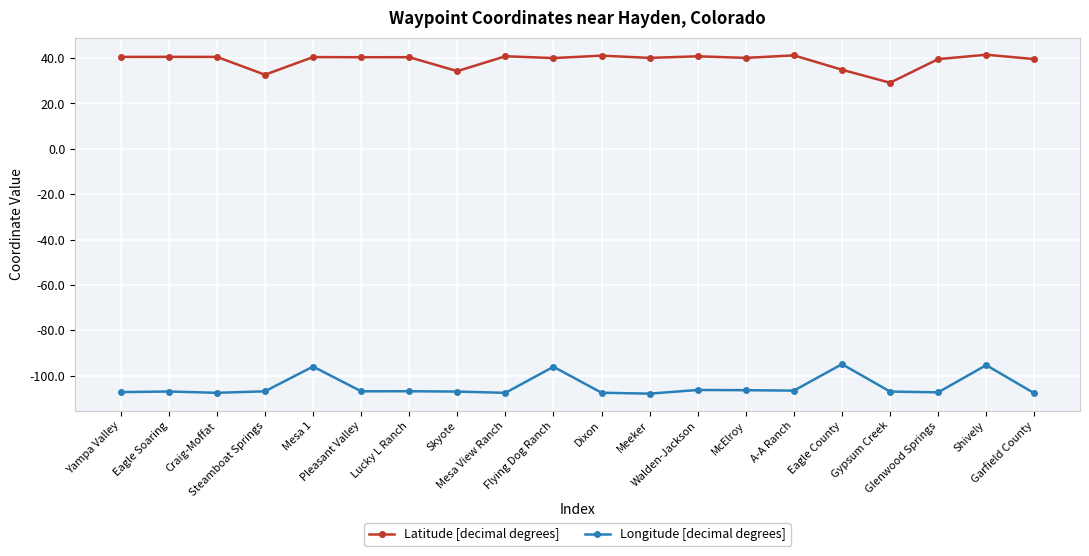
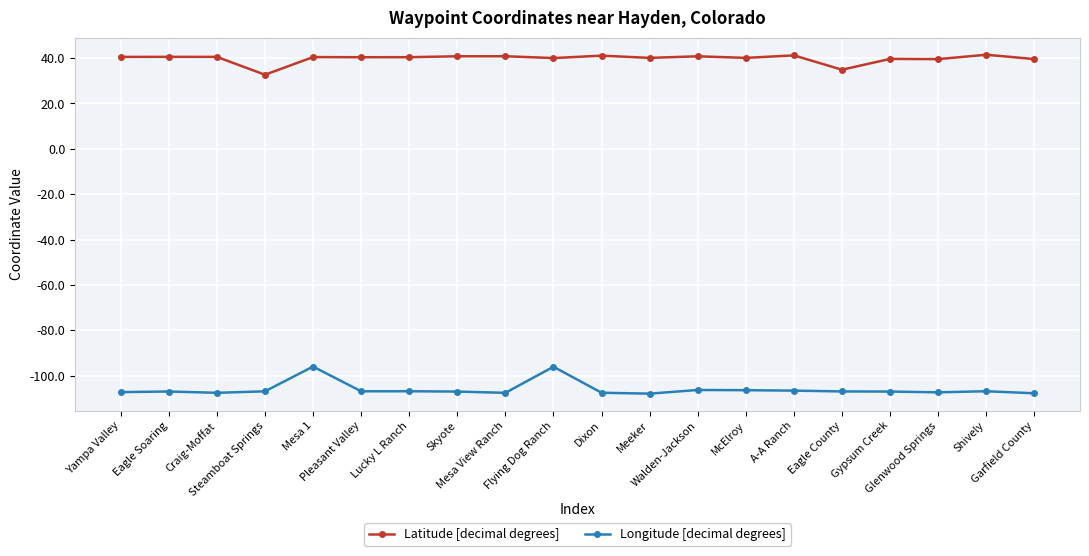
  {
    "Latitude [decimal degrees]": {
      "Yampa Valley": 40,
      "Eagle Soaring": 41,
      "Craig-Moffat": 40,
      "Steamboat Springs": 33,
      "Mesa 1": 40,
      "Pleasant Valley": 40,
      "Lucky L Ranch": 40,
-     "Skyote": 34,
+     "Skyote": 41,
      "Mesa View Ranch": 41,
      "Flying Dog Ranch": 40,
      "Dixon": 41,
      "Meeker": 40,
      "Walden-Jackson": 41,
      "McElroy": 40,
      "A-A Ranch": 41,
      "Eagle County": 35,
-     "Gypsum Creek": 29,
+     "Gypsum Creek": 40,
      "Glenwood Springs": 40,
      "Shively": 41,
      "Garfield County": 40
    },
    "Longitude [decimal degrees]": {
      "Yampa Valley": -107,
      "Eagle Soaring": -107,
      "Craig-Moffat": -108,
      "Steamboat Springs": -107,
      "Mesa 1": -96,
      "Pleasant Valley": -107,
      "Lucky L Ranch": -107,
      "Skyote": -107,
      "Mesa View Ranch": -108,
      "Flying Dog Ranch": -96,
      "Dixon": -107,
      "Meeker": -108,
      "Walden-Jackson": -106,
      "McElroy": -106,
      "A-A Ranch": -107,
-     "Eagle County": -95,
+     "Eagle County": -107,
      "Gypsum Creek": -107,
      "Glenwood Springs": -107,
-     "Shively": -95,
+     "Shively": -107,
      "Garfield County": -108
    }
  }
